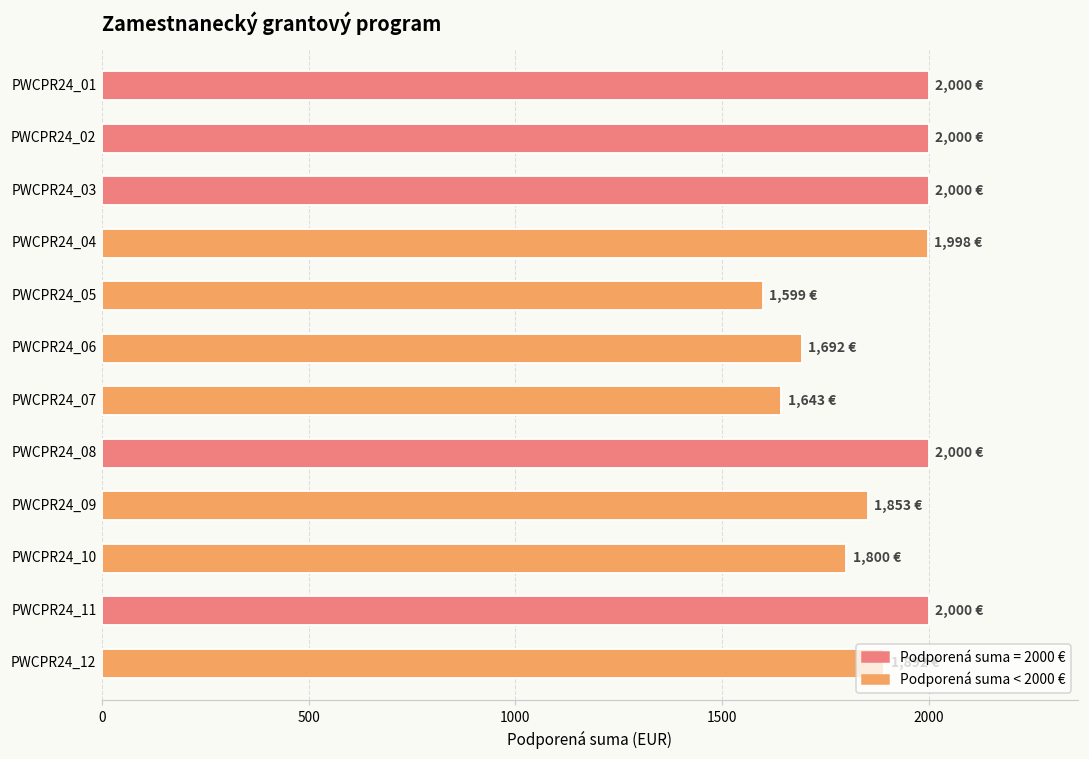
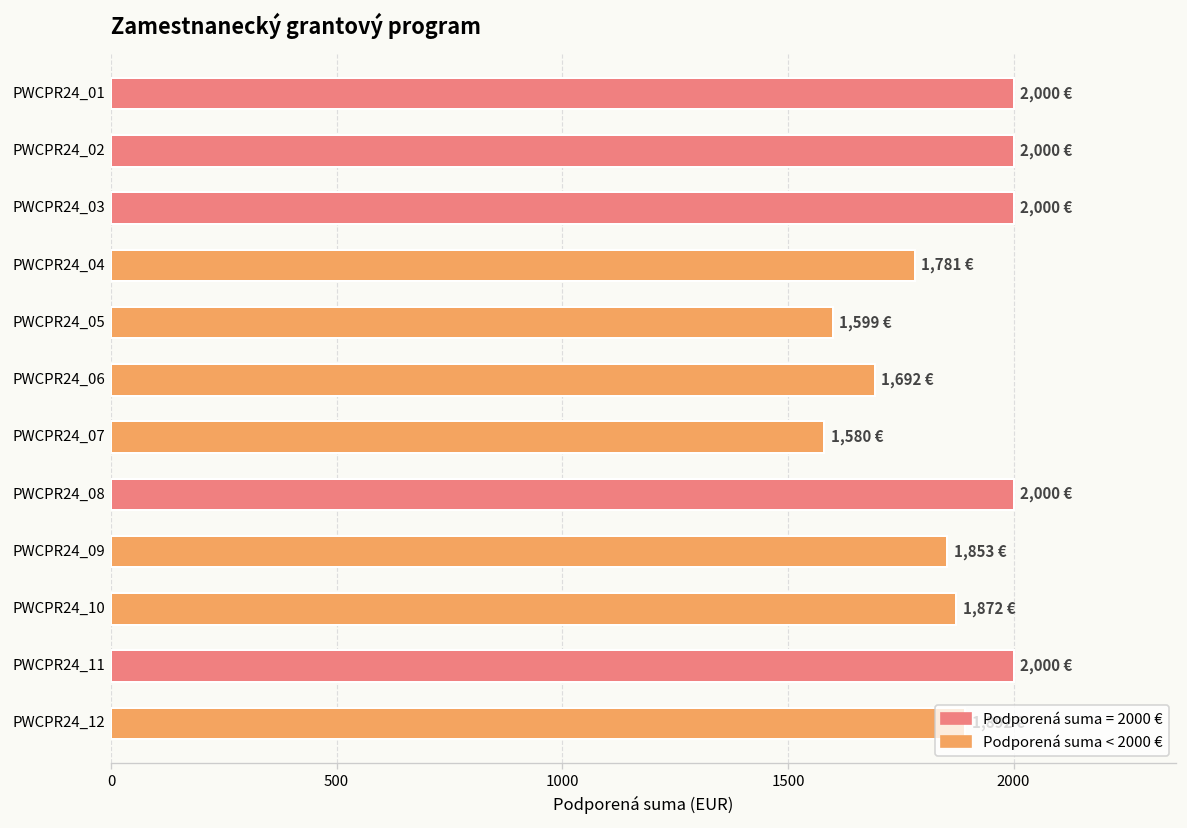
  {
    "PWCPR24_01": "2,000",
    "PWCPR24_02": "2,000",
    "PWCPR24_03": "2,000",
-   "PWCPR24_04": "1,998",
+   "PWCPR24_04": "1,781",
    "PWCPR24_05": "1,599",
    "PWCPR24_06": "1,692",
-   "PWCPR24_07": "1,643",
+   "PWCPR24_07": "1,580",
    "PWCPR24_08": "2,000",
    "PWCPR24_09": "1,853",
-   "PWCPR24_10": "1,800",
+   "PWCPR24_10": "1,872",
    "PWCPR24_11": "2,000"
  }
